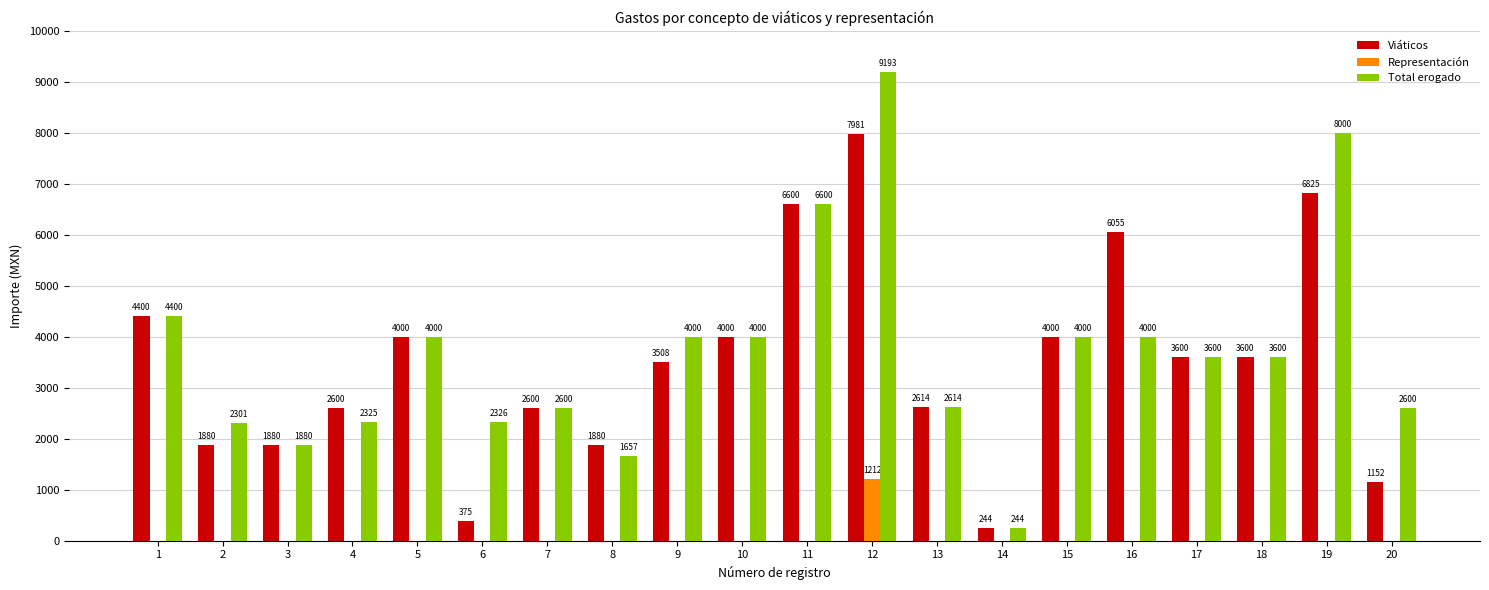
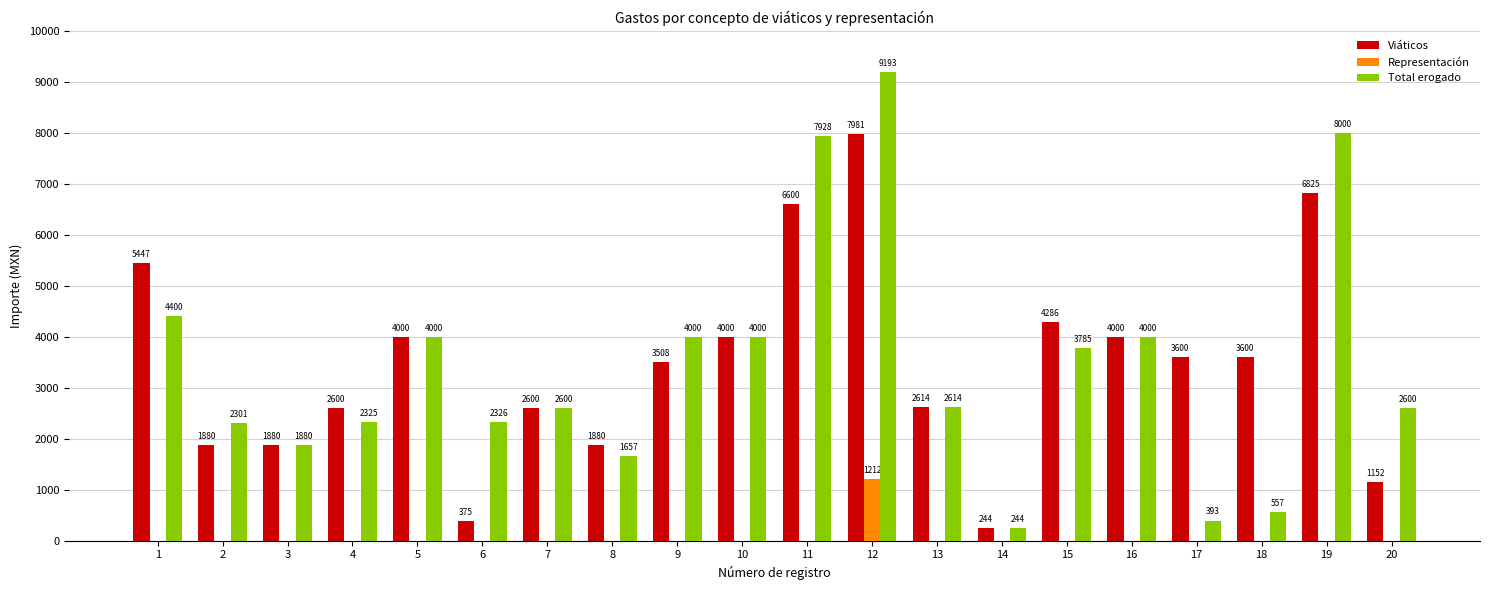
  {
    "Viáticos": {
-     "1": 4400,
+     "1": 5447,
      "2": 1880,
      "3": 1880,
      "4": 2600,
      "5": 4000,
      "6": 375,
      "7": 2600,
      "8": 1880,
      "9": 3508,
      "10": 4000,
      "11": 6600,
      "12": 7981,
      "13": 2614,
      "14": 244,
-     "15": 4000,
-     "16": 6055,
+     "15": 4286,
+     "16": 4000,
      "17": 3600,
      "18": 3600,
      "19": 6825,
      "20": 1152
    },
    "Representación": {
      "12": 1212
    },
    "Total erogado": {
      "1": 4400,
      "2": 2301,
      "3": 1880,
      "4": 2325,
      "5": 4000,
      "6": 2326,
      "7": 2600,
      "8": 1657,
      "9": 4000,
      "10": 4000,
-     "11": 6600,
+     "11": 7928,
      "12": 9193,
      "13": 2614,
      "14": 244,
-     "15": 4000,
+     "15": 3785,
      "16": 4000,
-     "17": 3600,
-     "18": 3600,
+     "17": 393,
+     "18": 557,
      "19": 8000,
      "20": 2600
    }
  }
